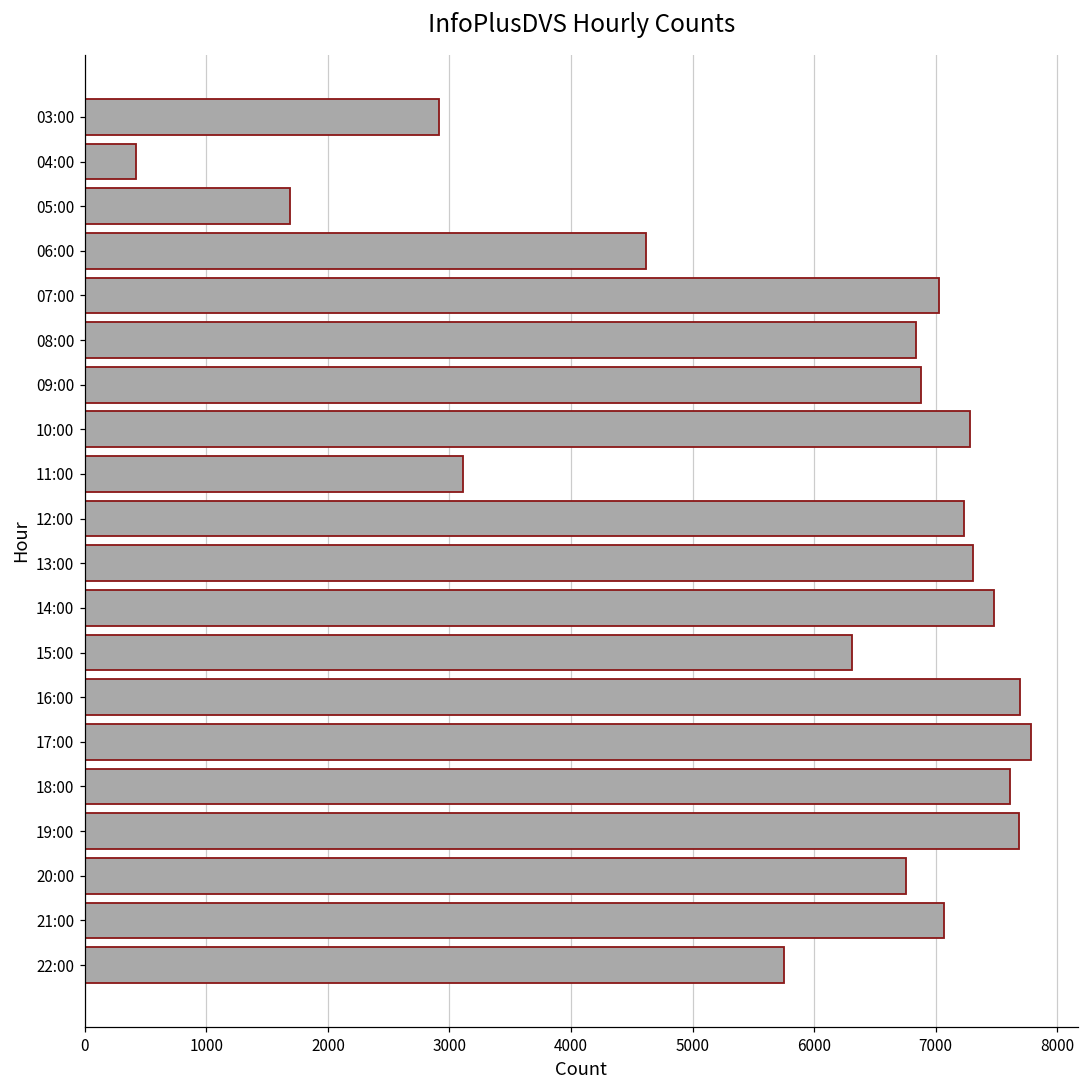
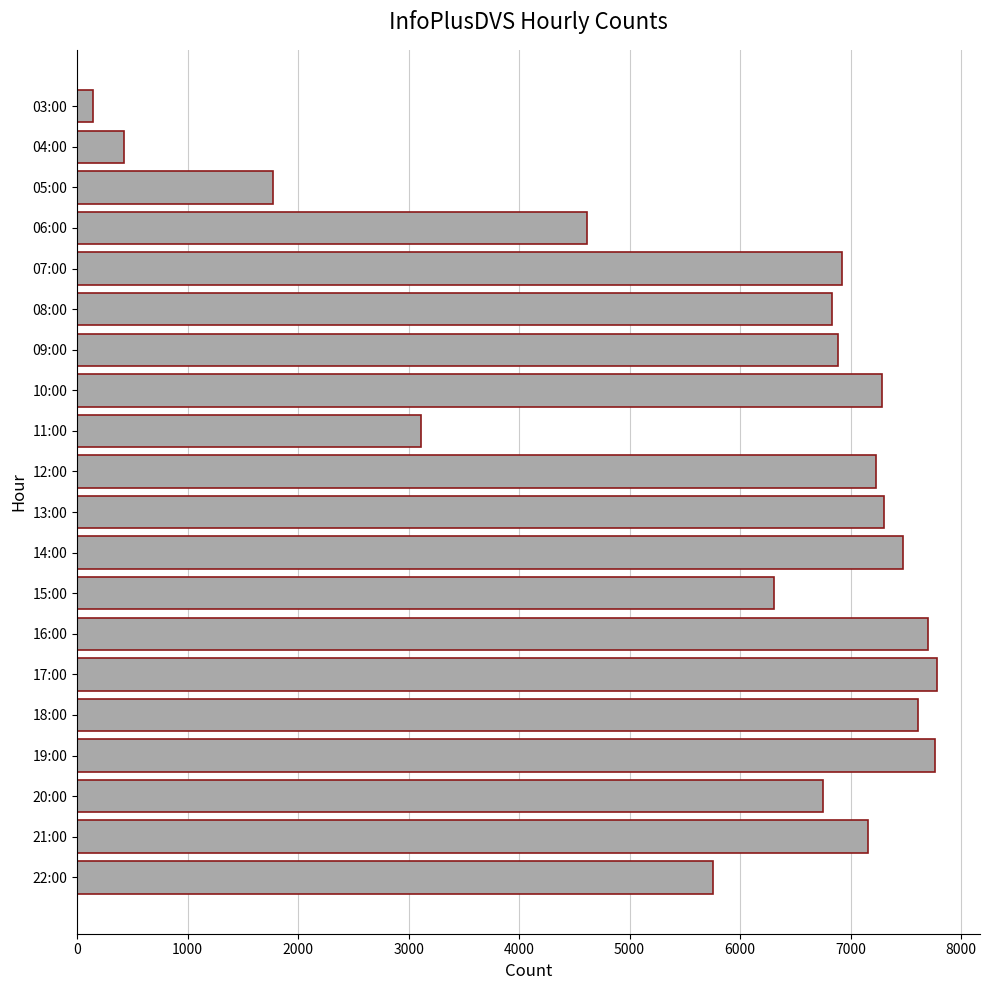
  {
-   "03:00": 2920,
+   "03:00": 150,
    "04:00": 420,
-   "05:00": 1690,
+   "05:00": 1770,
    "06:00": 4620,
-   "07:00": 7030,
+   "07:00": 6920,
    "08:00": 6840,
    "09:00": 6880,
    "10:00": 7280,
    "11:00": 3110,
    "12:00": 7230,
    "13:00": 7310,
    "14:00": 7480,
    "15:00": 6310,
    "16:00": 7700,
    "17:00": 7780,
    "18:00": 7610,
-   "19:00": 7690,
+   "19:00": 7770,
    "20:00": 6750,
-   "21:00": 7070,
+   "21:00": 7160,
    "22:00": 5760
  }
